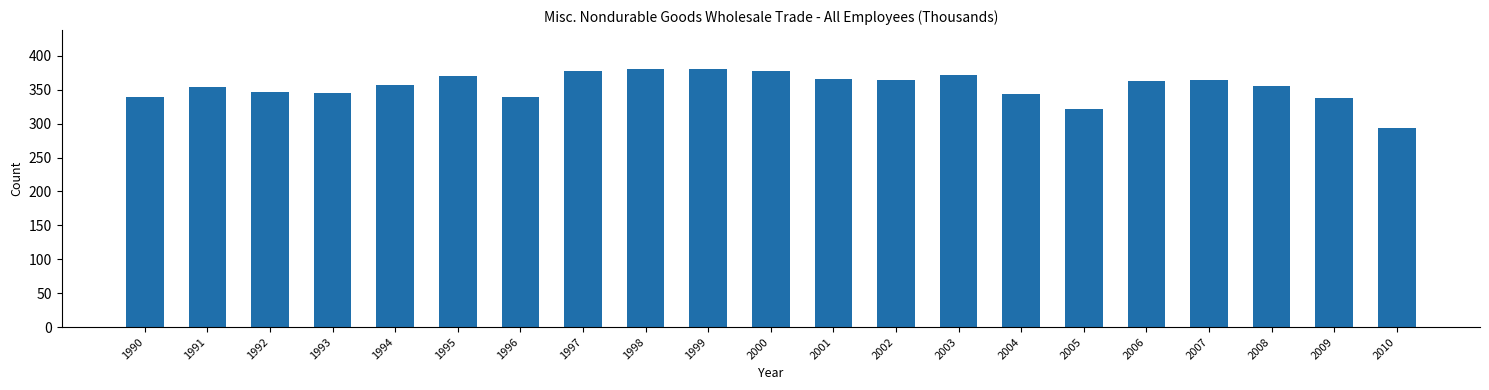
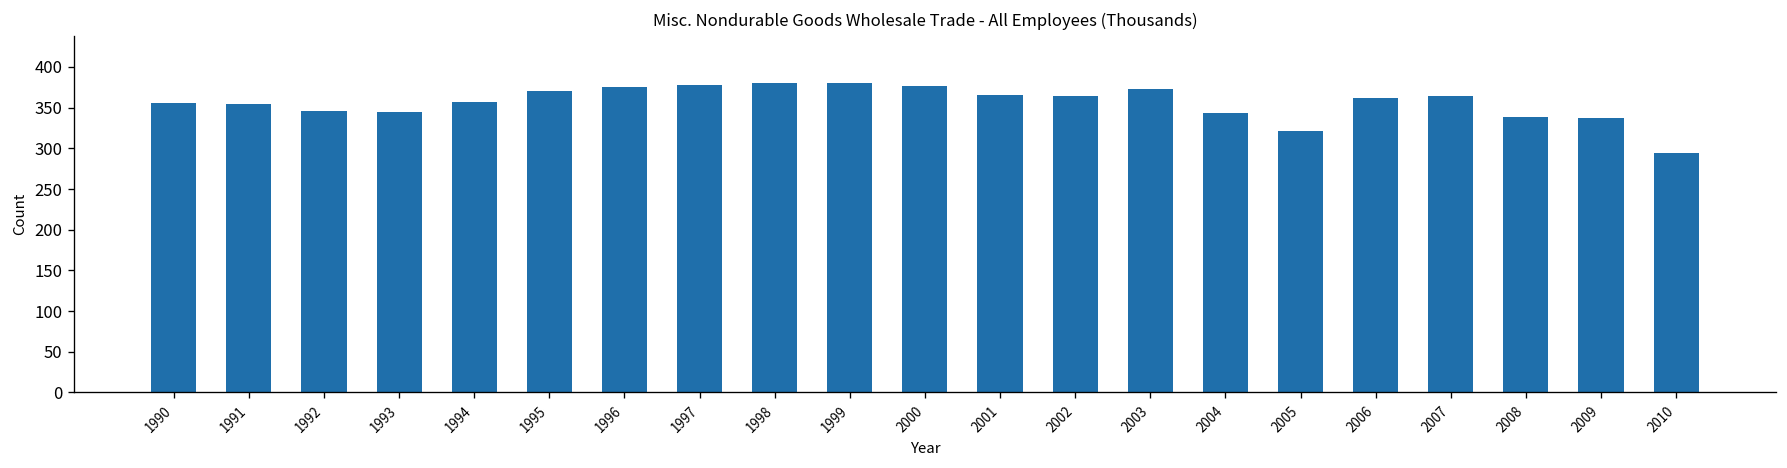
  {
-   "1990": 340,
+   "1990": 360,
    "1991": 350,
    "1992": 350,
    "1993": 340,
    "1994": 360,
    "1995": 370,
-   "1996": 340,
+   "1996": 380,
    "1997": 380,
    "1998": 380,
    "1999": 380,
    "2000": 380,
    "2001": 370,
    "2002": 360,
    "2003": 370,
    "2004": 340,
    "2005": 320,
    "2006": 360,
    "2007": 360,
-   "2008": 360,
+   "2008": 340,
    "2009": 340,
    "2010": 290
  }
